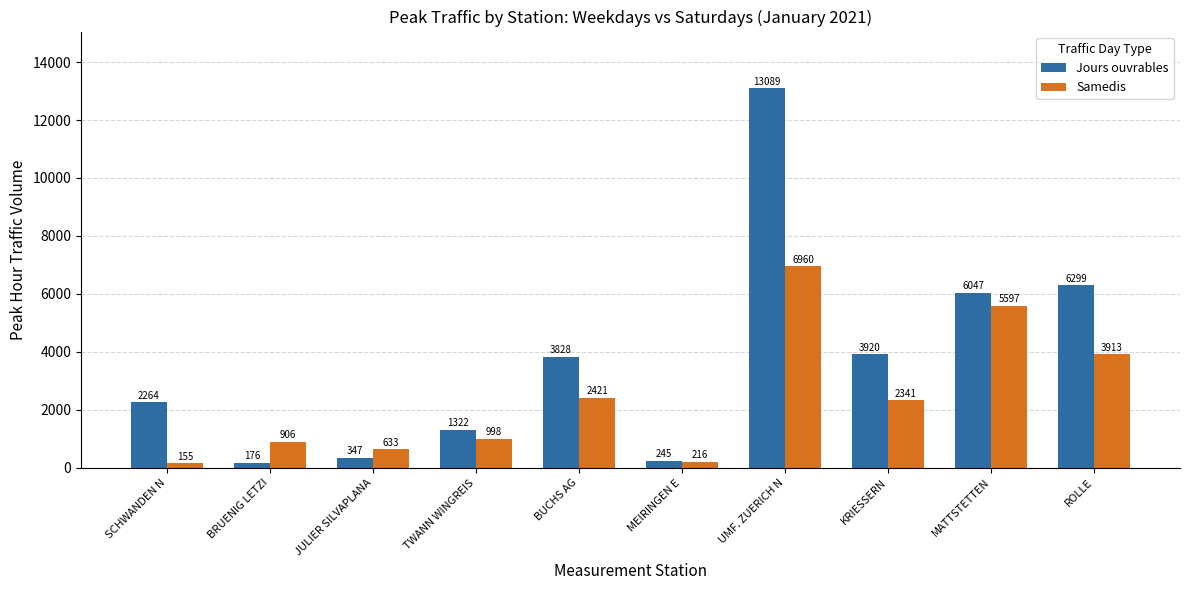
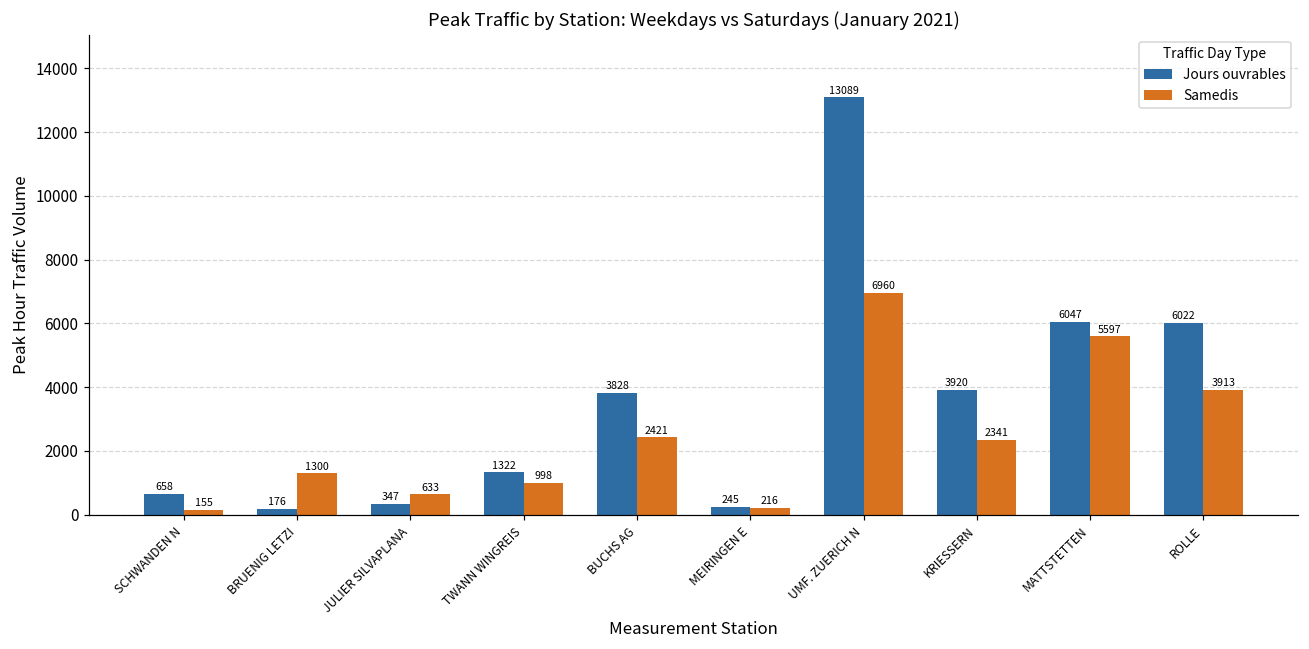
  {
    "Jours ouvrables": {
-     "SCHWANDEN N": 2264,
+     "SCHWANDEN N": 658,
      "BRUENIG LETZI": 176,
      "JULIER SILVAPLANA": 347,
      "TWANN WINGREIS": 1322,
      "BUCHS AG": 3828,
      "MEIRINGEN E": 245,
      "UMF. ZUERICH N": 13089,
      "KRIESSERN": 3920,
      "MATTSTETTEN": 6047,
-     "ROLLE": 6299
+     "ROLLE": 6022
    },
    "Samedis": {
      "SCHWANDEN N": 155,
-     "BRUENIG LETZI": 906,
+     "BRUENIG LETZI": 1300,
      "JULIER SILVAPLANA": 633,
      "TWANN WINGREIS": 998,
      "BUCHS AG": 2421,
      "MEIRINGEN E": 216,
      "UMF. ZUERICH N": 6960,
      "KRIESSERN": 2341,
      "MATTSTETTEN": 5597,
      "ROLLE": 3913
    }
  }
